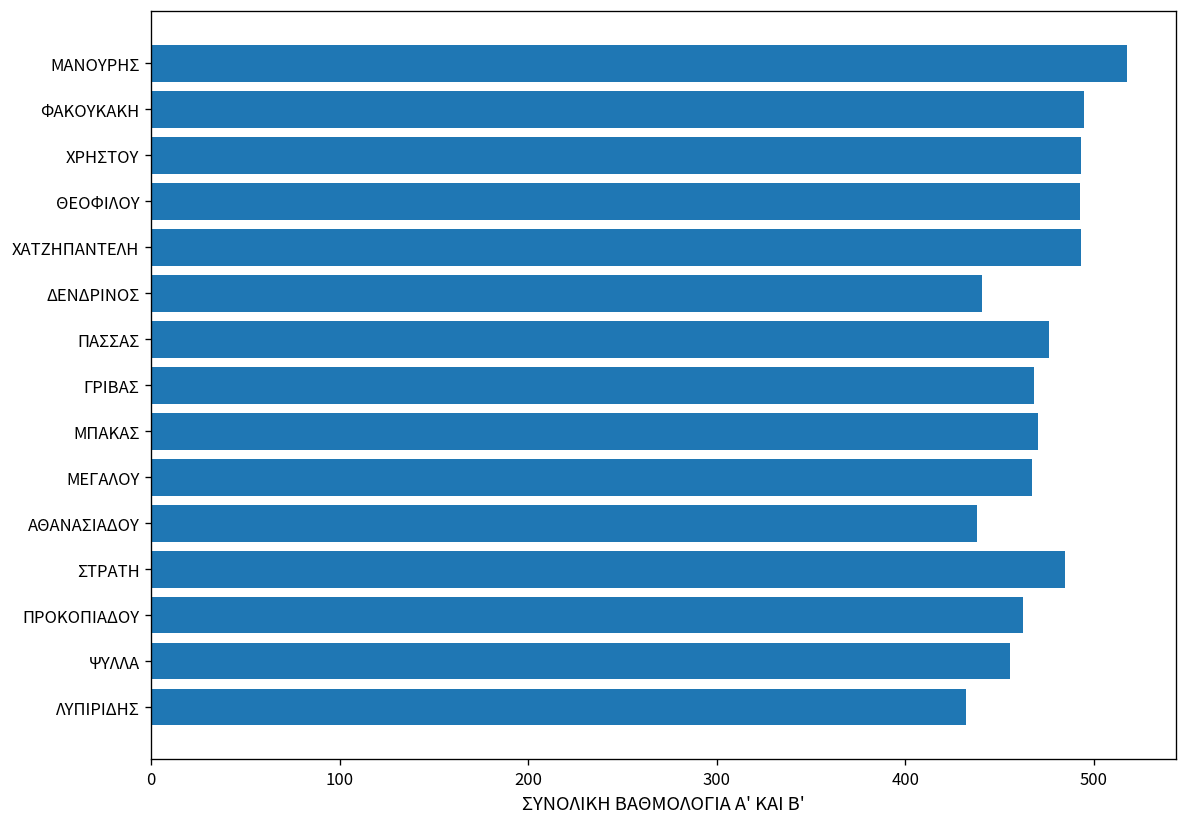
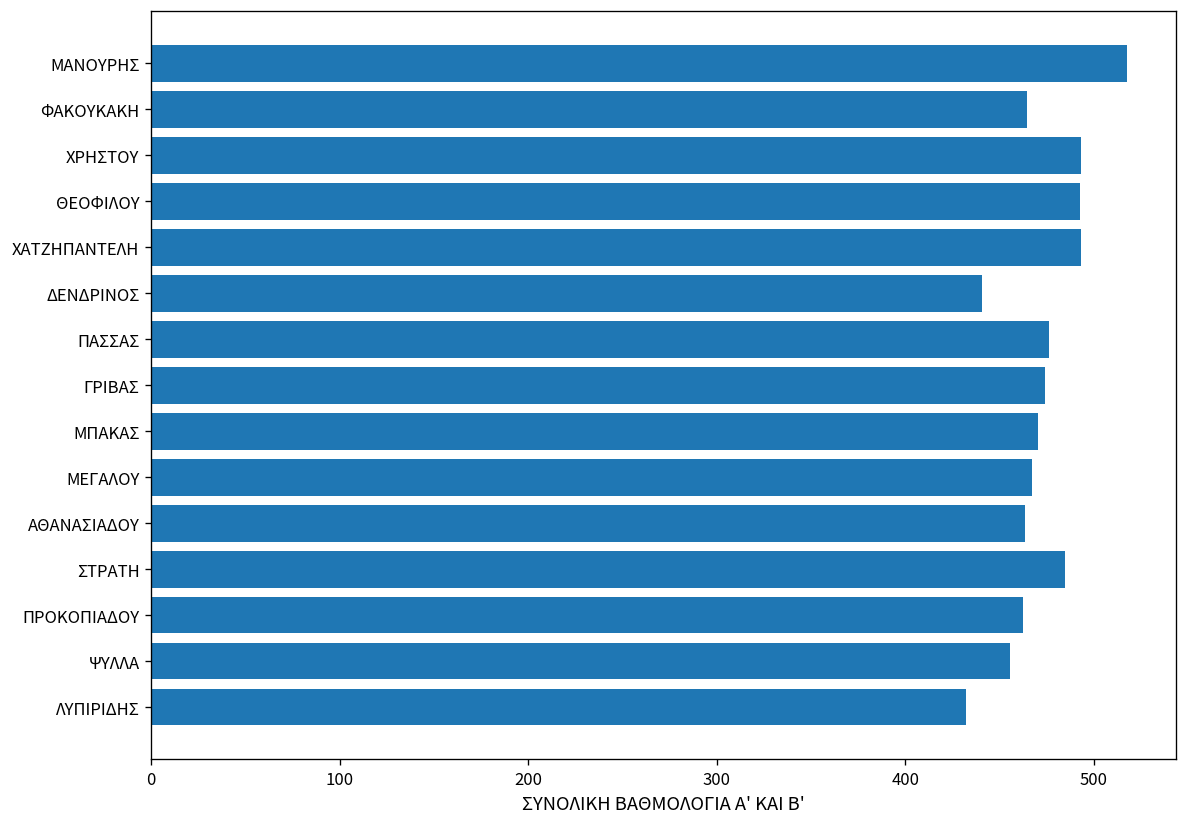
  {
    "ΜΑΝΟΥΡΗΣ": 518,
-   "ΦΑΚΟΥΚΑΚΗ": 495,
+   "ΦΑΚΟΥΚΑΚΗ": 465,
    "ΧΡΗΣΤΟΥ": 493,
    "ΘΕΟΦΙΛΟΥ": 493,
    "ΧΑΤΖΗΠΑΝΤΕΛΗ": 493,
    "ΔΕΝΔΡΙΝΟΣ": 441,
    "ΠΑΣΣΑΣ": 477,
-   "ΓΡΙΒΑΣ": 468,
+   "ΓΡΙΒΑΣ": 474,
    "ΜΠΑΚΑΣ": 471,
    "ΜΕΓΑΛΟΥ": 467,
-   "ΑΘΑΝΑΣΙΑΔΟΥ": 438,
+   "ΑΘΑΝΑΣΙΑΔΟΥ": 463,
    "ΣΤΡΑΤΗ": 485,
    "ΠΡΟΚΟΠΙΑΔΟΥ": 462,
    "ΨΥΛΛΑ": 456,
    "ΛΥΠΙΡΙΔΗΣ": 433
  }
